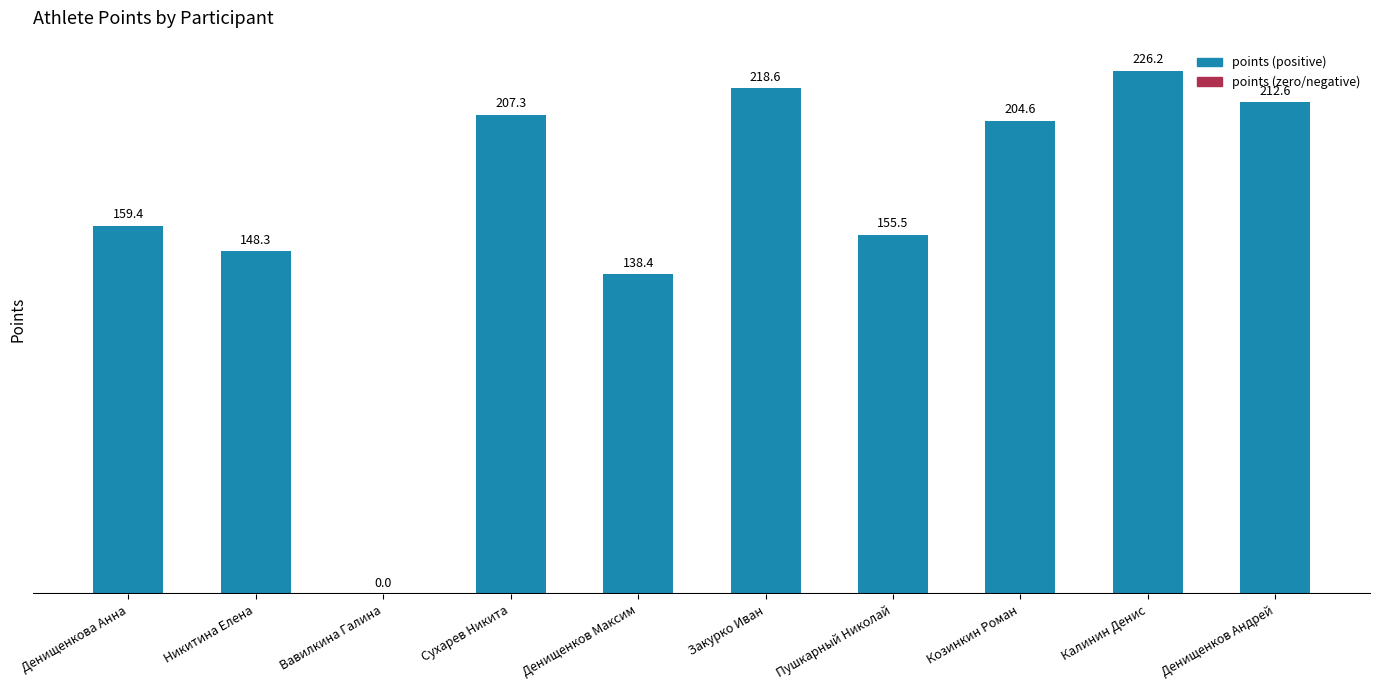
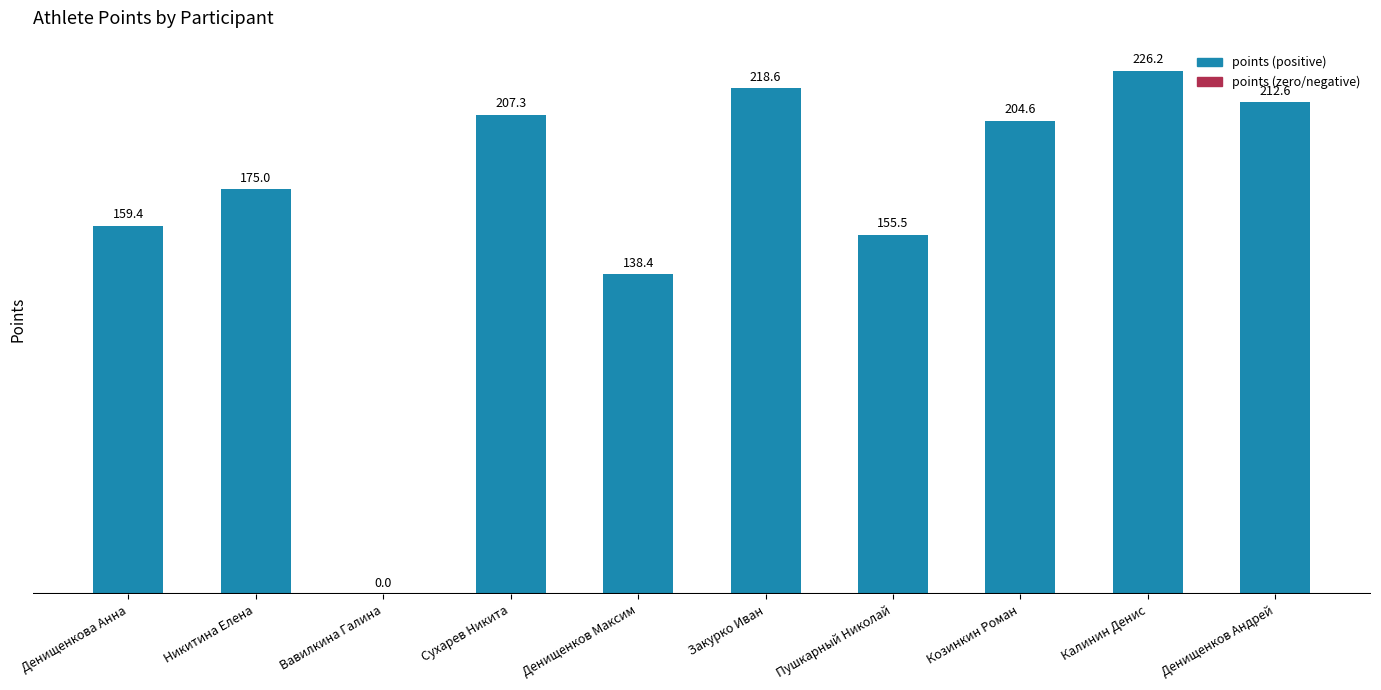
  {
    "Денищенкова Анна": 159.4,
-   "Никитина Елена": 148.3,
+   "Никитина Елена": 175.0,
    "Вавилкина Галина": 0.0,
    "Сухарев Никита": 207.3,
    "Денищенков Максим": 138.4,
    "Закурко Иван": 218.6,
    "Пушкарный Николай": 155.5,
    "Козинкин Роман": 204.6,
    "Калинин Денис": 226.2,
    "Денищенков Андрей": 212.6
  }
